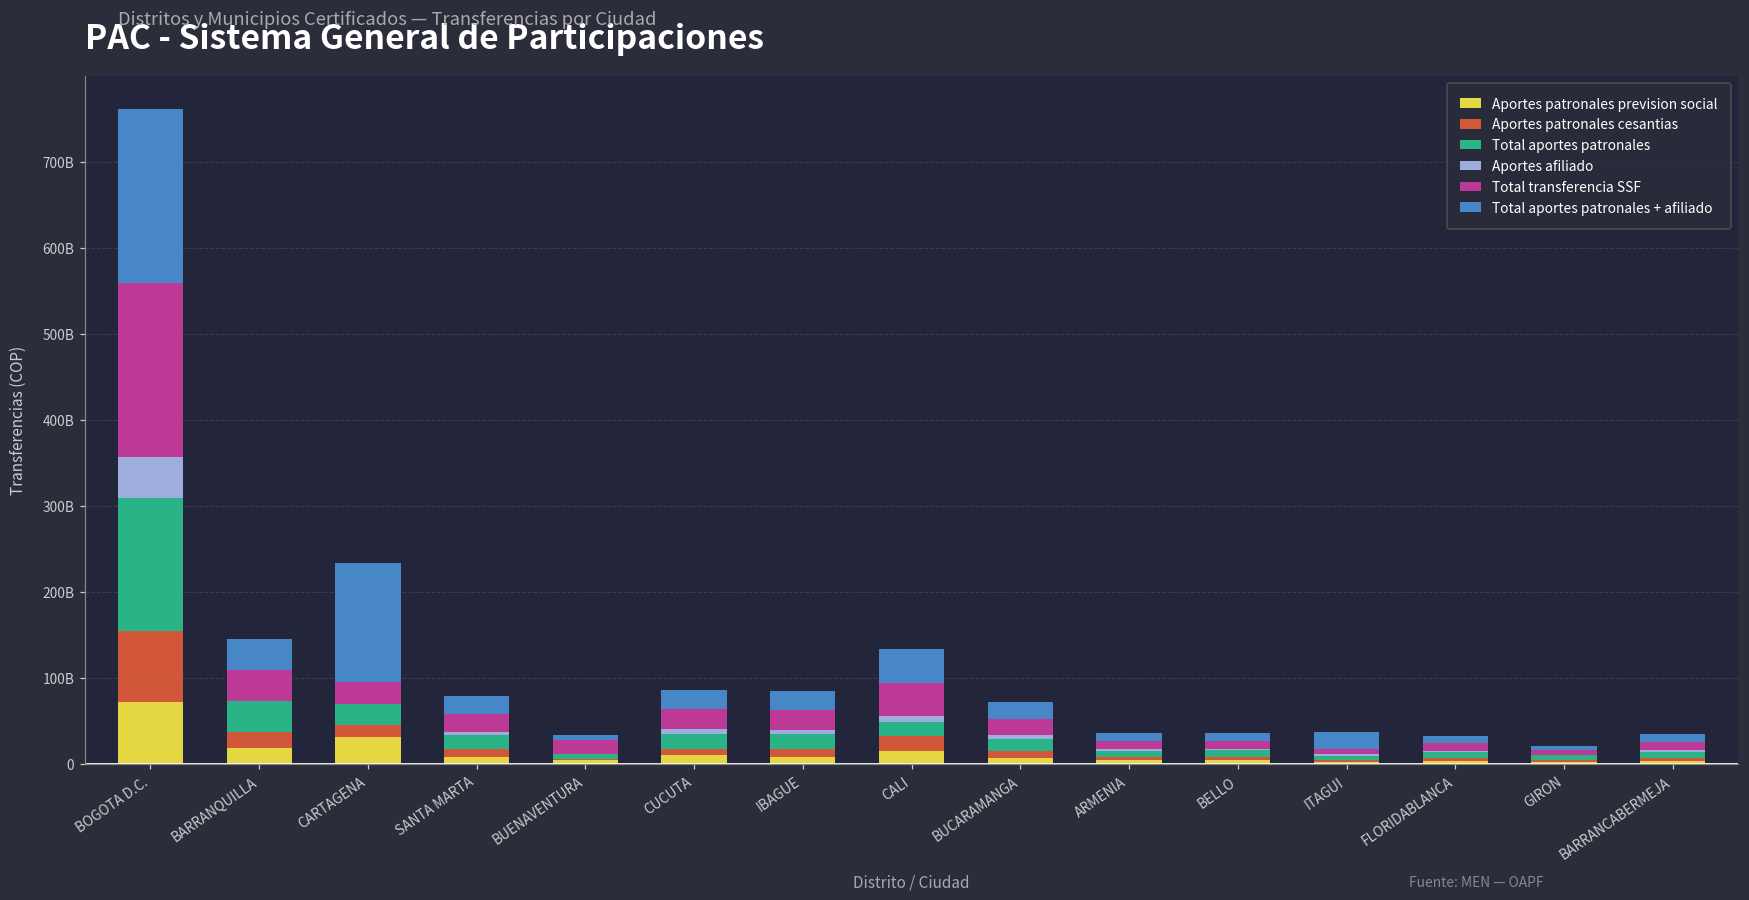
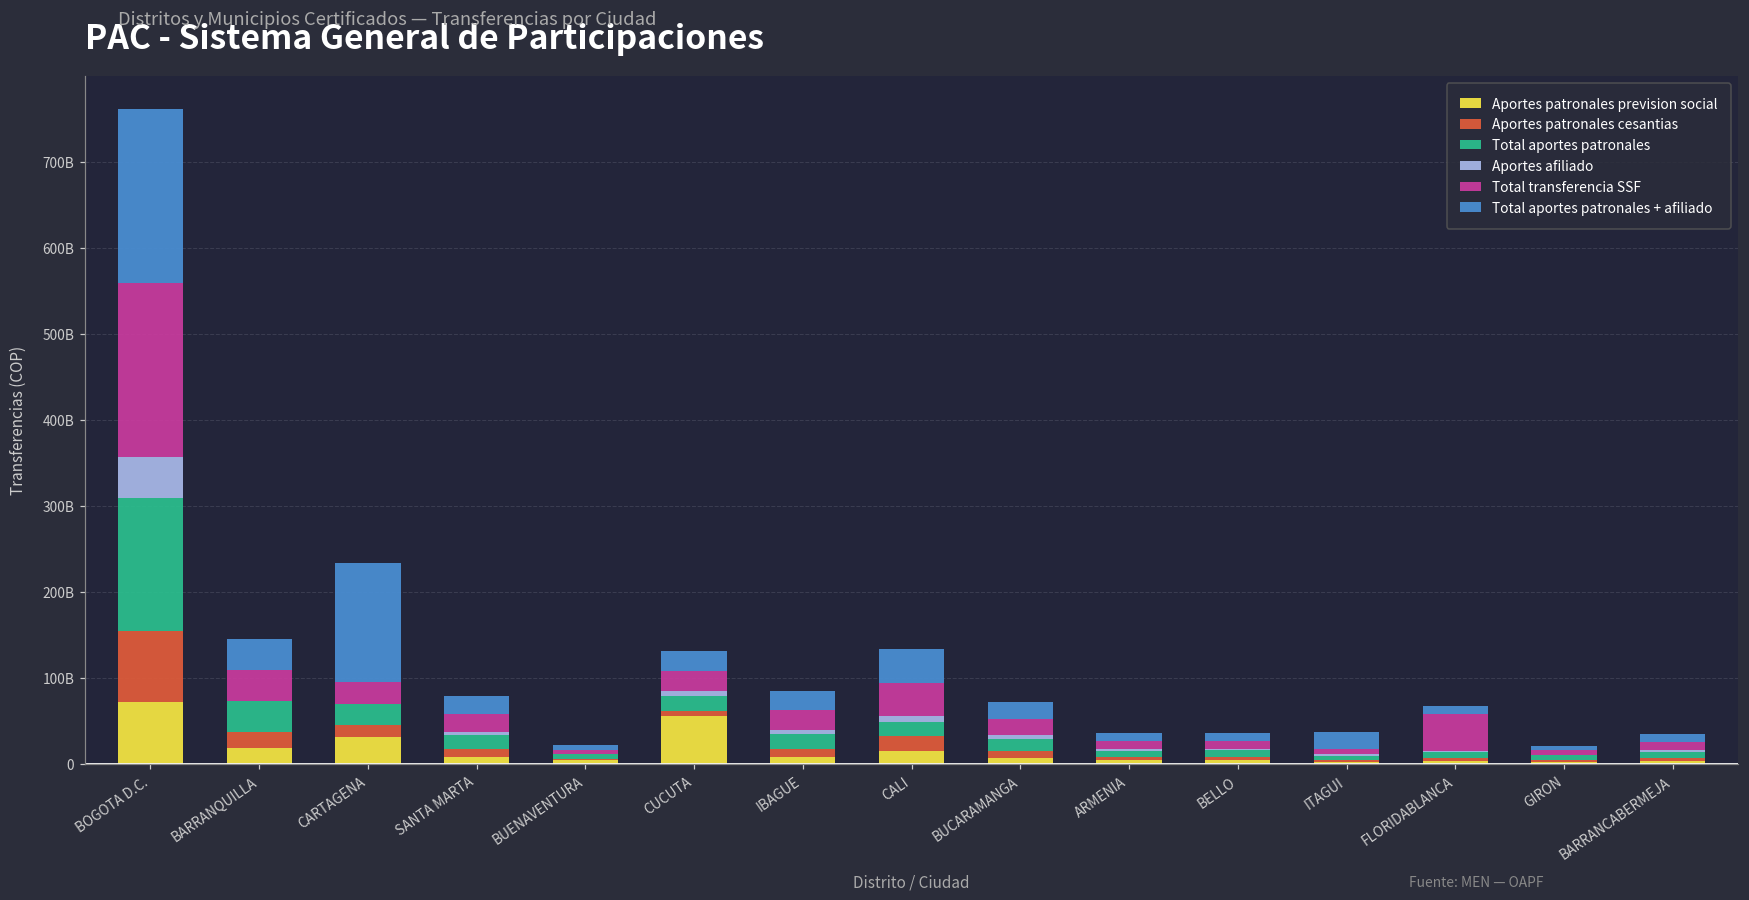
  {
    "Aportes patronales prevision social": {
      "BOGOTA D.C.": 70000000000,
      "BARRANQUILLA": 20000000000,
      "CARTAGENA": 30000000000,
      "SANTA MARTA": 10000000000,
      "BUENAVENTURA": 0,
-     "CUCUTA": 10000000000,
+     "CUCUTA": 60000000000,
      "IBAGUE": 10000000000,
      "CALI": 20000000000,
      "BUCARAMANGA": 10000000000,
      "ARMENIA": 0,
      "BELLO": 0,
      "BARRANCABERMEJA": 0
    },
    "Aportes patronales cesantias": {
      "BOGOTA D.C.": 80000000000,
      "BARRANQUILLA": 20000000000,
      "CARTAGENA": 10000000000,
      "SANTA MARTA": 10000000000,
      "CUCUTA": 10000000000,
      "IBAGUE": 10000000000,
      "CALI": 20000000000,
      "BUCARAMANGA": 10000000000,
      "ARMENIA": 0,
      "BELLO": 0,
      "FLORIDABLANCA": 0,
      "BARRANCABERMEJA": 0
    },
    "Total aportes patronales": {
      "BOGOTA D.C.": 150000000000,
      "BARRANQUILLA": 40000000000,
      "CARTAGENA": 20000000000,
      "SANTA MARTA": 20000000000,
      "BUENAVENTURA": 10000000000,
      "CUCUTA": 20000000000,
      "IBAGUE": 20000000000,
      "CALI": 20000000000,
      "BUCARAMANGA": 10000000000,
      "ARMENIA": 10000000000,
      "BELLO": 10000000000,
      "ITAGUI": 0,
      "FLORIDABLANCA": 10000000000,
      "GIRON": 0,
      "BARRANCABERMEJA": 10000000000
    },
    "Aportes afiliado": {
      "BOGOTA D.C.": 50000000000,
      "BARRANQUILLA": 0,
      "CARTAGENA": 0,
      "SANTA MARTA": 0,
      "BUENAVENTURA": 0,
      "CUCUTA": 10000000000,
      "IBAGUE": 10000000000,
      "CALI": 10000000000,
      "BUCARAMANGA": 0
    },
    "Total transferencia SSF": {
      "BOGOTA D.C.": 200000000000,
      "BARRANQUILLA": 40000000000,
      "CARTAGENA": 20000000000,
      "SANTA MARTA": 20000000000,
-     "BUENAVENTURA": 20000000000,
+     "BUENAVENTURA": 10000000000,
      "CUCUTA": 20000000000,
      "IBAGUE": 20000000000,
      "CALI": 40000000000,
      "BUCARAMANGA": 20000000000,
      "ARMENIA": 10000000000,
      "BELLO": 10000000000,
      "ITAGUI": 10000000000,
-     "FLORIDABLANCA": 10000000000,
+     "FLORIDABLANCA": 40000000000,
      "GIRON": 10000000000,
      "BARRANCABERMEJA": 10000000000
    },
    "Total aportes patronales + afiliado": {
      "BOGOTA D.C.": 200000000000,
      "BARRANQUILLA": 40000000000,
      "CARTAGENA": 140000000000,
      "SANTA MARTA": 20000000000,
      "BUENAVENTURA": 10000000000,
      "CUCUTA": 20000000000,
      "IBAGUE": 20000000000,
      "CALI": 40000000000,
      "BUCARAMANGA": 20000000000,
      "ARMENIA": 10000000000,
      "BELLO": 10000000000,
      "ITAGUI": 20000000000,
      "FLORIDABLANCA": 10000000000,
      "GIRON": 10000000000,
      "BARRANCABERMEJA": 10000000000
    }
  }
